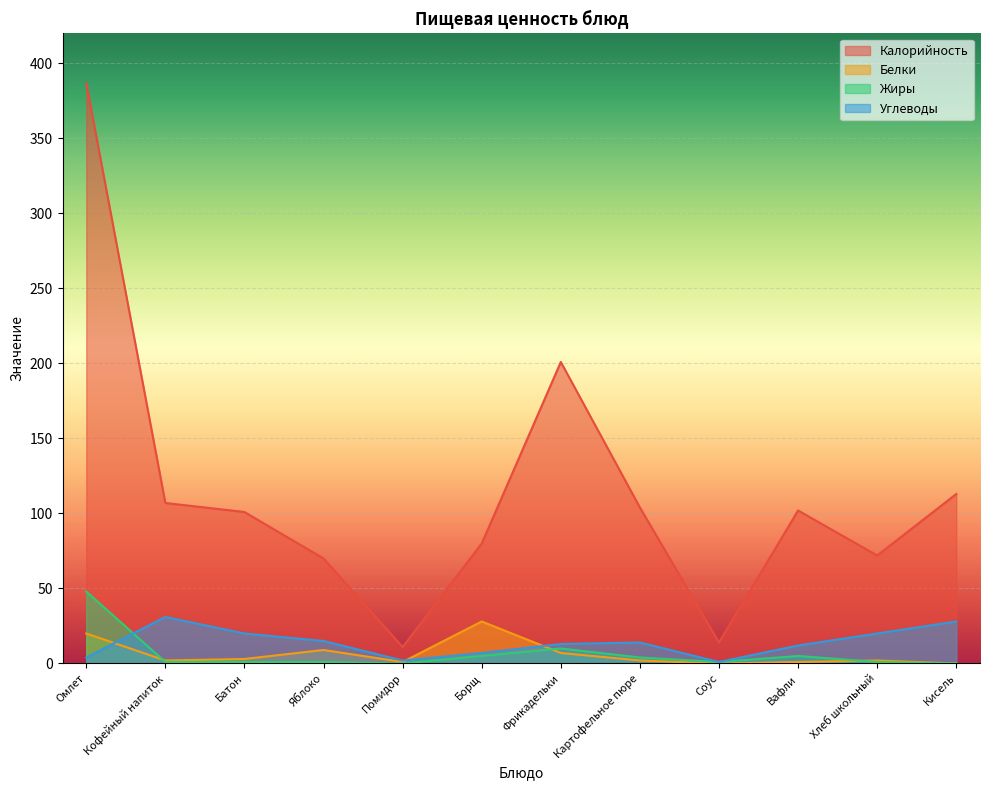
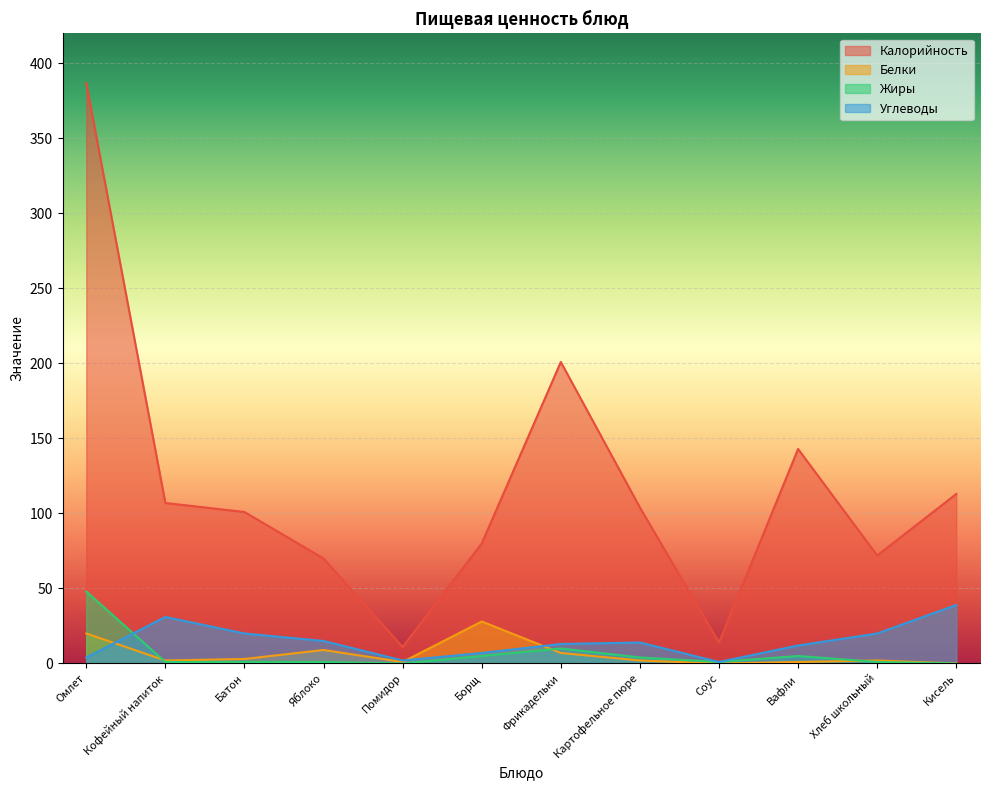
  {
    "Калорийность": {
      "Омлет": 387,
      "Кофейный напиток": 107,
      "Батон": 101,
      "Яблоко": 70,
      "Помидор": 11,
      "Борщ": 80,
      "Фрикадельки": 201,
      "Картофельное пюре": 104,
      "Соус": 14,
-     "Вафли": 102,
+     "Вафли": 143,
      "Хлеб школьный": 72,
      "Кисель": 113
    },
    "Белки": {
      "Омлет": 20,
      "Батон": 3,
      "Яблоко": 9,
      "Борщ": 28,
      "Фрикадельки": 7,
      "Картофельное пюре": 2,
      "Вафли": 1
    },
    "Жиры": {
      "Омлет": 48,
      "Батон": 1,
      "Яблоко": 1,
      "Борщ": 5,
      "Фрикадельки": 10,
      "Картофельное пюре": 4,
      "Вафли": 5
    },
    "Углеводы": {
      "Омлет": 4,
      "Кофейный напиток": 31,
      "Батон": 20,
      "Яблоко": 15,
      "Борщ": 7,
      "Фрикадельки": 13,
      "Картофельное пюре": 14,
      "Вафли": 12,
      "Хлеб школьный": 20,
-     "Кисель": 28
+     "Кисель": 39
    }
  }
